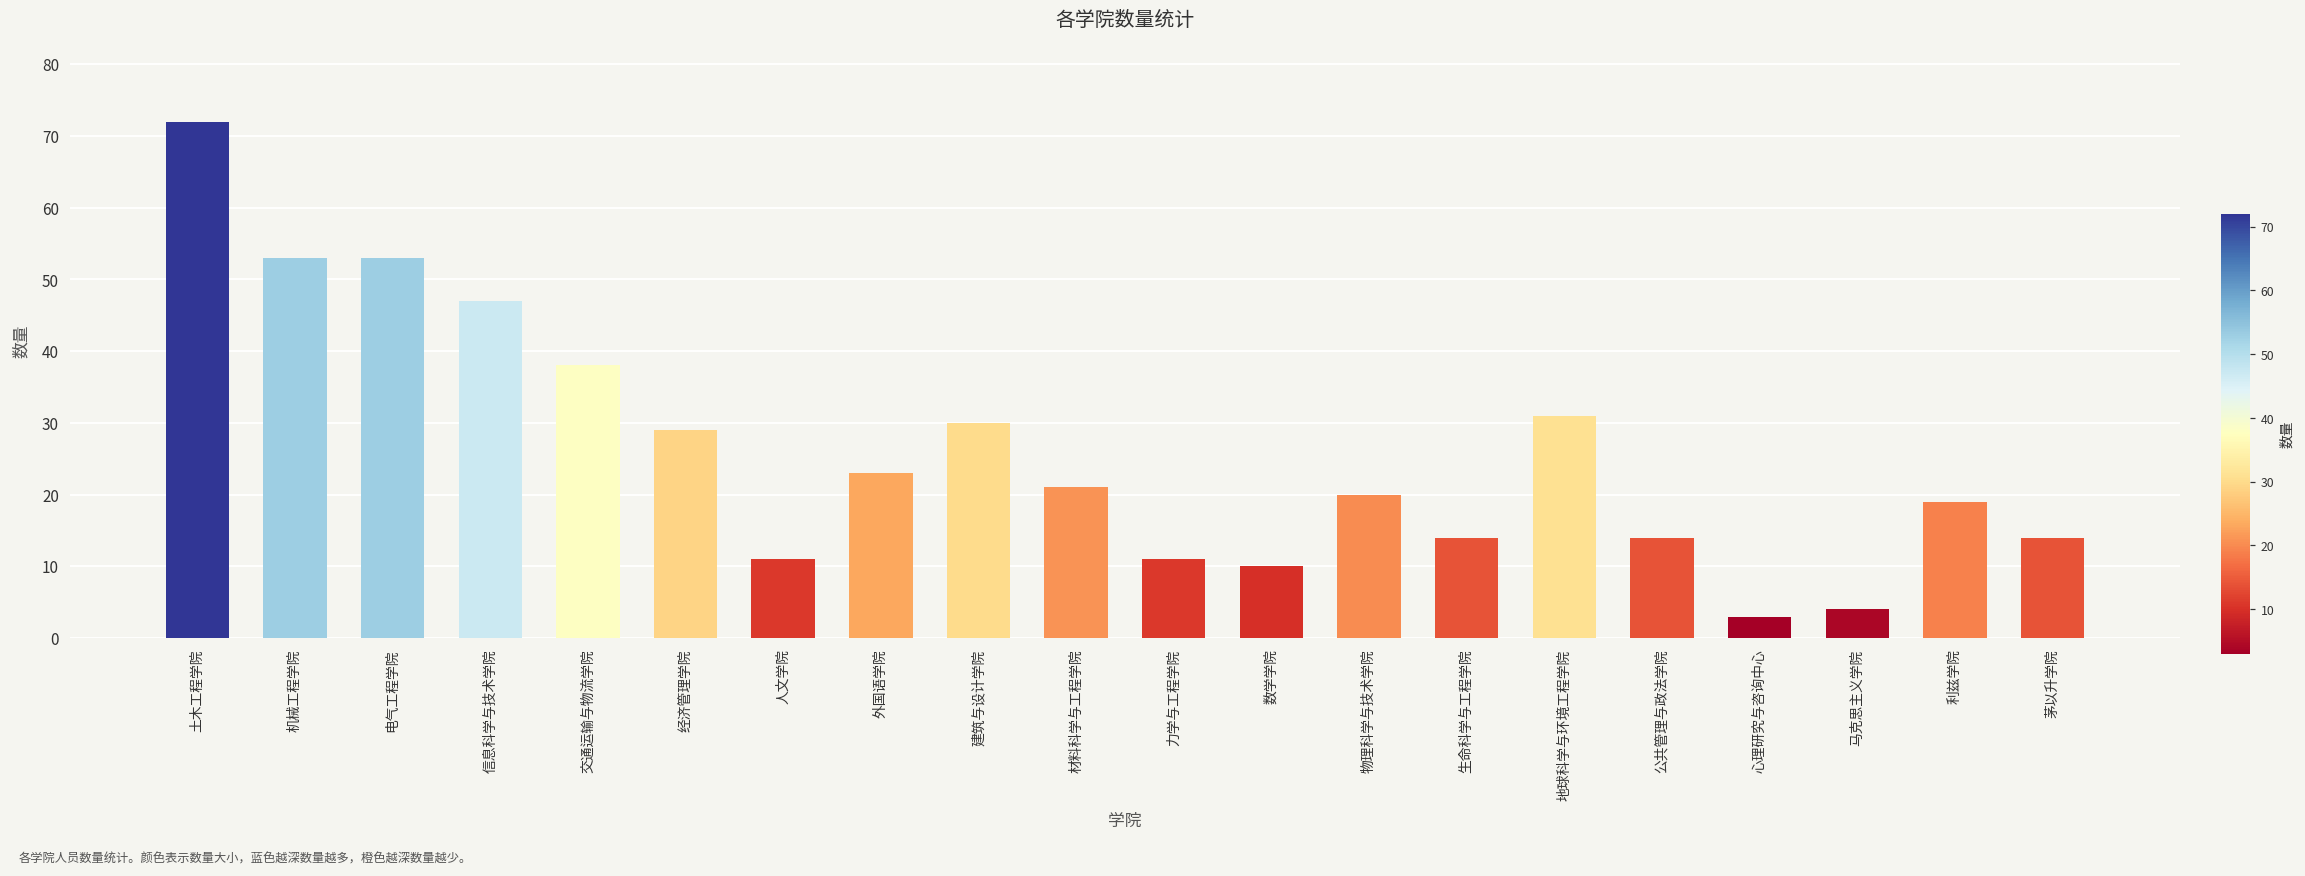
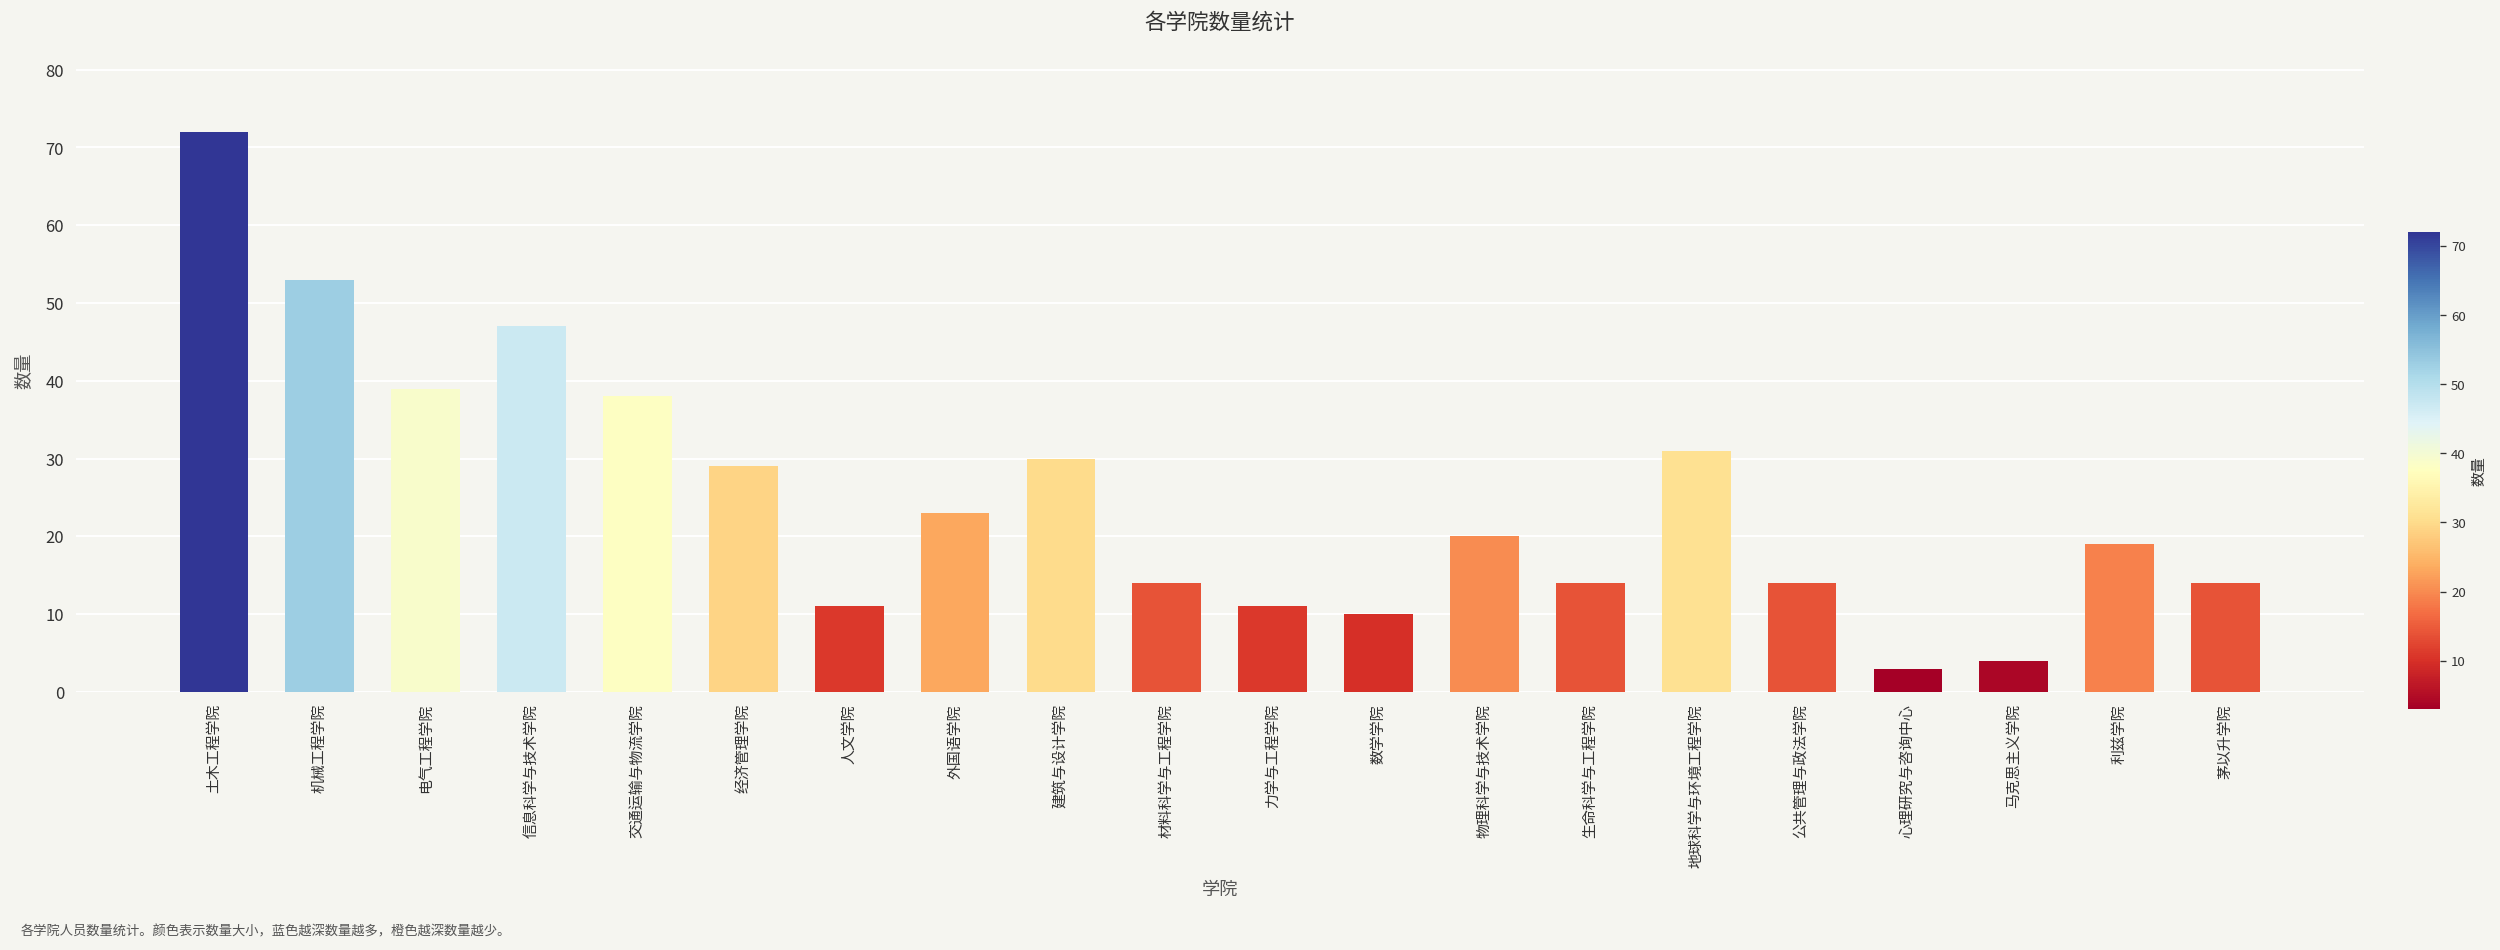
  {
    "土木工程学院": 72,
    "机械工程学院": 53,
-   "电气工程学院": 53,
+   "电气工程学院": 39,
    "信息科学与技术学院": 47,
    "交通运输与物流学院": 38,
    "经济管理学院": 29,
    "人文学院": 11,
    "外国语学院": 23,
    "建筑与设计学院": 30,
-   "材料科学与工程学院": 21,
+   "材料科学与工程学院": 14,
    "力学与工程学院": 11,
    "数学学院": 10,
    "物理科学与技术学院": 20,
    "生命科学与工程学院": 14,
    "地球科学与环境工程学院": 31,
    "公共管理与政法学院": 14,
    "心理研究与咨询中心": 3,
    "马克思主义学院": 4,
    "利兹学院": 19,
    "茅以升学院": 14
  }
